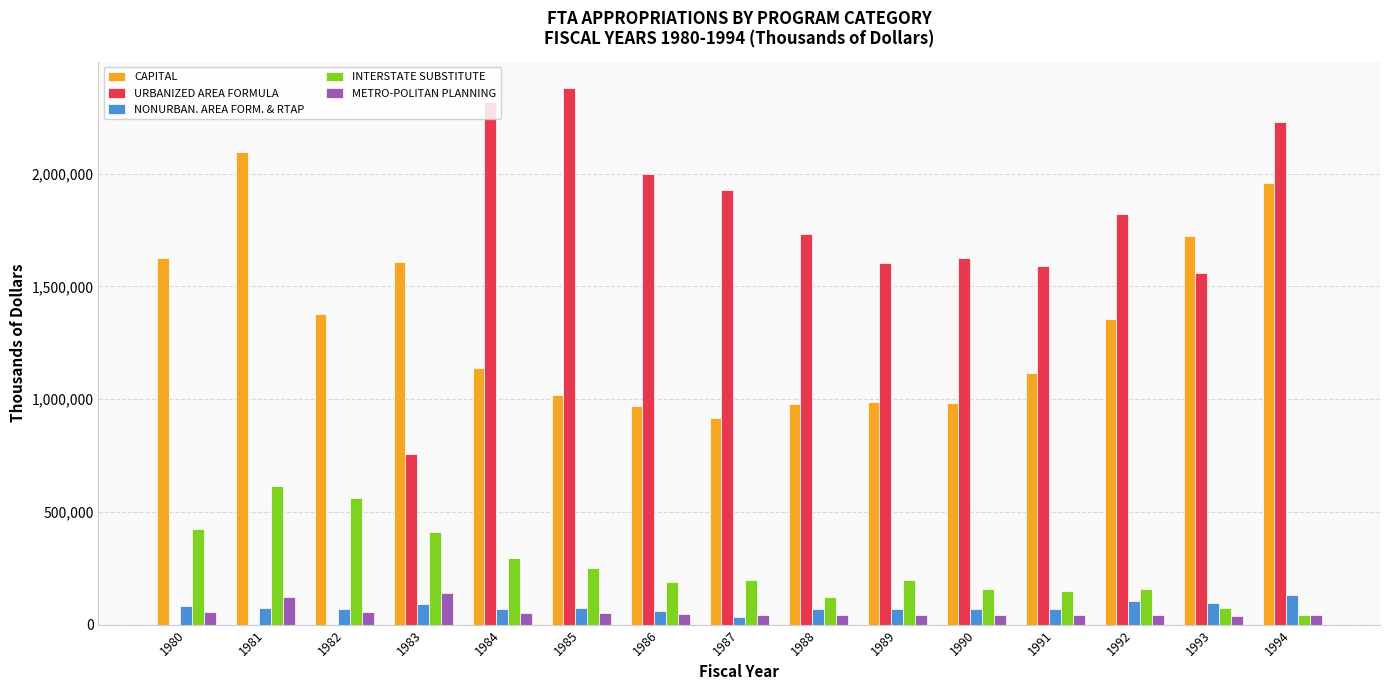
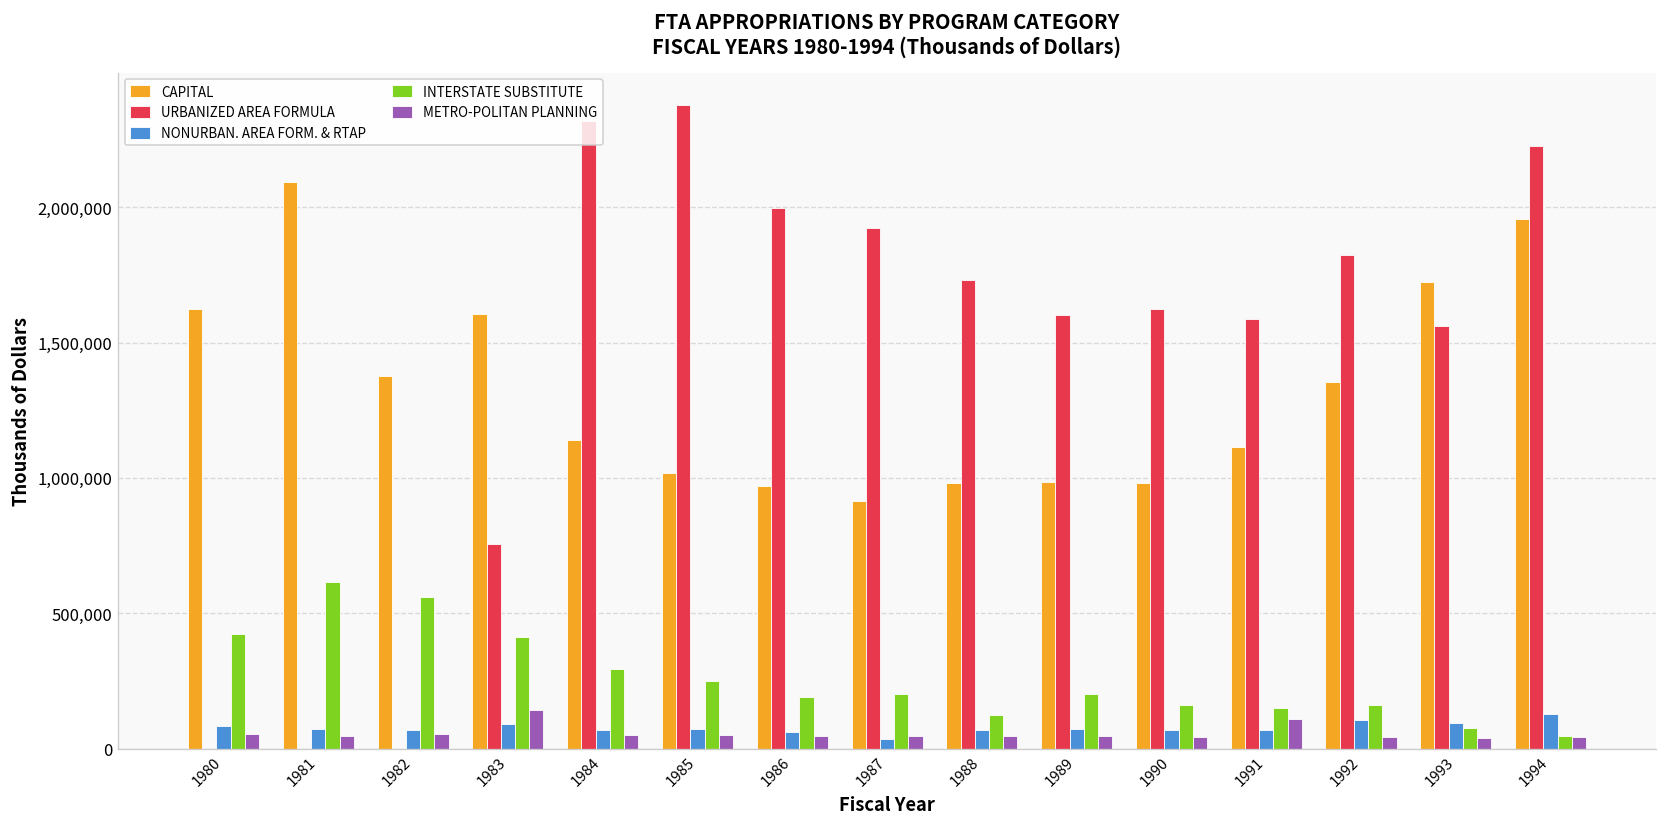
  {
    "CAPITAL": {
      "1980": "1,630,000",
      "1981": "2,100,000",
      "1982": "1,380,000",
      "1983": "1,610,000",
      "1984": "1,140,000",
      "1985": "1,020,000",
      "1986": "970,000",
      "1987": "920,000",
      "1988": "980,000",
      "1989": "990,000",
      "1990": "980,000",
      "1991": "1,110,000",
      "1992": "1,360,000",
      "1993": "1,730,000",
      "1994": "1,960,000"
    },
    "URBANIZED AREA FORMULA": {
      "1980": "0",
      "1981": "0",
      "1982": "0",
      "1983": "760,000",
      "1985": "2,380,000",
      "1986": "2,000,000",
      "1987": "1,920,000",
      "1988": "1,730,000",
      "1989": "1,600,000",
      "1990": "1,620,000",
      "1991": "1,590,000",
      "1992": "1,820,000",
      "1993": "1,560,000",
      "1994": "2,230,000"
    },
    "NONURBAN. AREA FORM. & RTAP": {
      "1980": "90,000",
      "1981": "70,000",
      "1982": "70,000",
      "1983": "90,000",
      "1984": "70,000",
      "1985": "70,000",
      "1986": "60,000",
      "1987": "30,000",
      "1988": "70,000",
      "1989": "70,000",
      "1990": "70,000",
      "1991": "70,000",
      "1992": "110,000",
      "1993": "100,000",
      "1994": "130,000"
    },
    "INTERSTATE SUBSTITUTE": {
      "1980": "430,000",
      "1981": "620,000",
      "1982": "560,000",
      "1983": "410,000",
      "1984": "300,000",
      "1985": "250,000",
      "1986": "190,000",
      "1987": "200,000",
      "1988": "120,000",
      "1989": "200,000",
      "1990": "160,000",
      "1991": "150,000",
      "1992": "160,000",
      "1993": "80,000",
      "1994": "50,000"
    },
    "METRO-POLITAN PLANNING": {
      "1980": "60,000",
-     "1981": "120,000",
+     "1981": "50,000",
      "1982": "60,000",
      "1983": "140,000",
      "1984": "50,000",
      "1985": "50,000",
      "1986": "50,000",
      "1987": "50,000",
      "1988": "50,000",
      "1989": "50,000",
      "1990": "40,000",
-     "1991": "50,000",
+     "1991": "110,000",
      "1992": "40,000",
      "1993": "40,000",
      "1994": "40,000"
    }
  }
